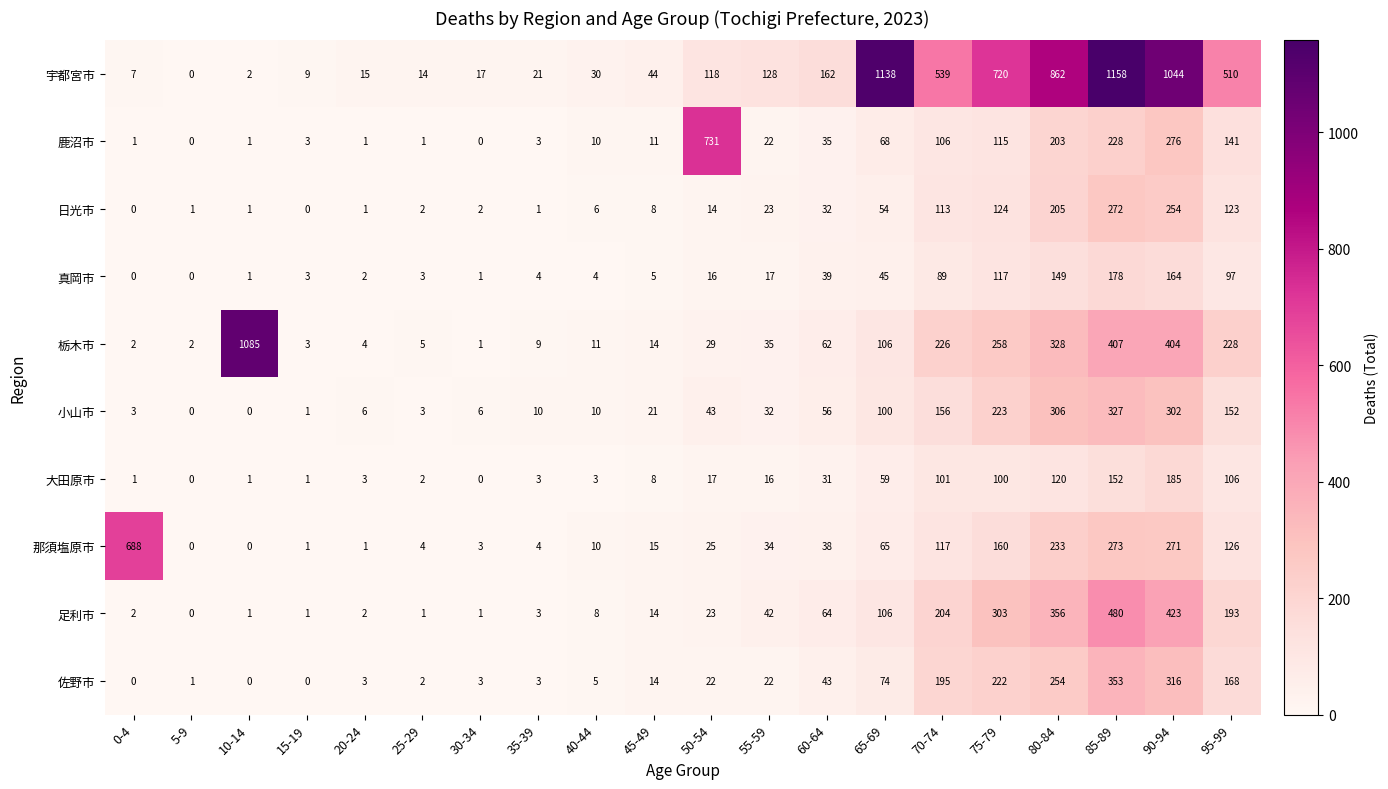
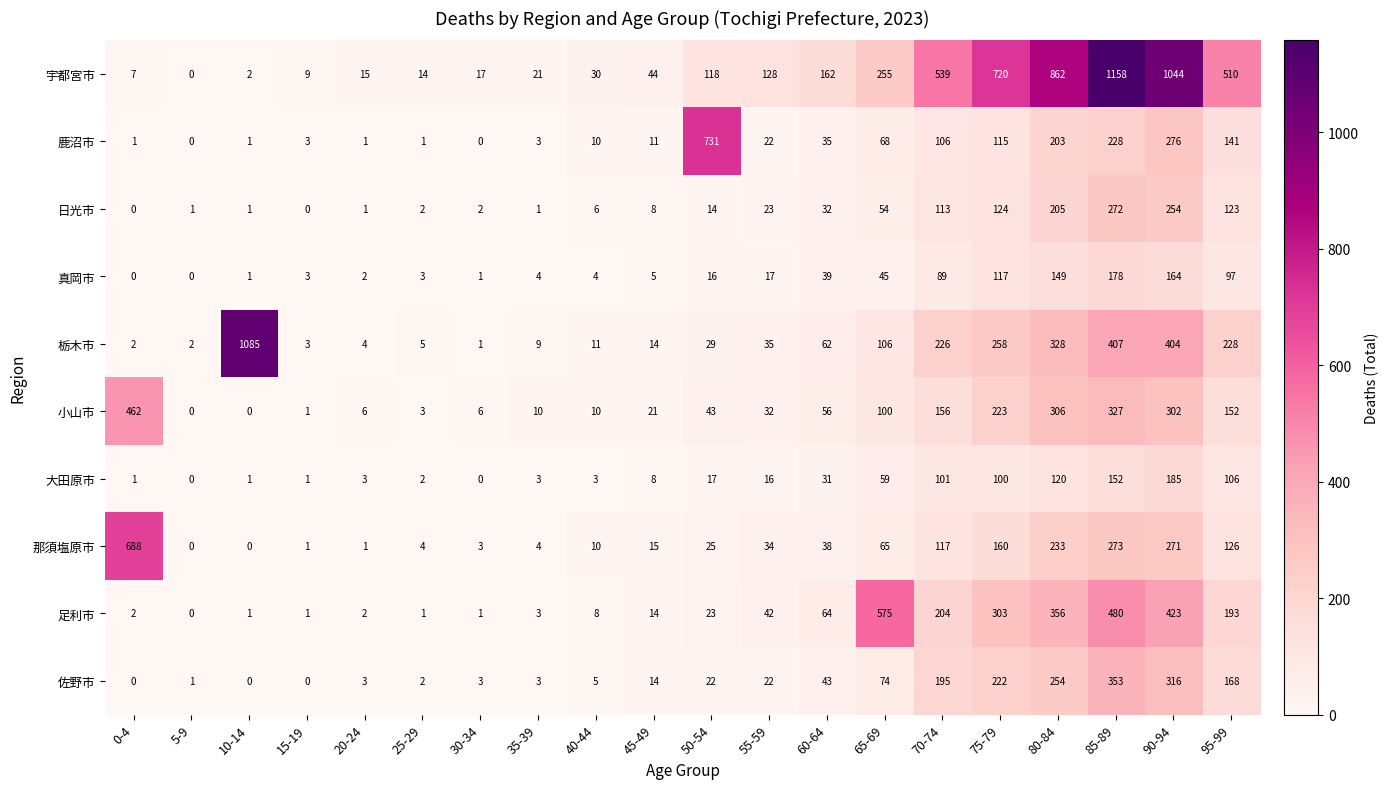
  {
    "宇都宮市": {
      "0-4": 7,
      "5-9": 0,
      "10-14": 2,
      "15-19": 9,
      "20-24": 15,
      "25-29": 14,
      "30-34": 17,
      "35-39": 21,
      "40-44": 30,
      "45-49": 44,
      "50-54": 118,
      "55-59": 128,
      "60-64": 162,
-     "65-69": 1138,
+     "65-69": 255,
      "70-74": 539,
      "75-79": 720,
      "80-84": 862,
      "85-89": 1158,
      "90-94": 1044,
      "95-99": 510
    },
    "鹿沼市": {
      "0-4": 1,
      "5-9": 0,
      "10-14": 1,
      "15-19": 3,
      "20-24": 1,
      "25-29": 1,
      "30-34": 0,
      "35-39": 3,
      "40-44": 10,
      "45-49": 11,
      "50-54": 731,
      "55-59": 22,
      "60-64": 35,
      "65-69": 68,
      "70-74": 106,
      "75-79": 115,
      "80-84": 203,
      "85-89": 228,
      "90-94": 276,
      "95-99": 141
    },
    "日光市": {
      "0-4": 0,
      "5-9": 1,
      "10-14": 1,
      "15-19": 0,
      "20-24": 1,
      "25-29": 2,
      "30-34": 2,
      "35-39": 1,
      "40-44": 6,
      "45-49": 8,
      "50-54": 14,
      "55-59": 23,
      "60-64": 32,
      "65-69": 54,
      "70-74": 113,
      "75-79": 124,
      "80-84": 205,
      "85-89": 272,
      "90-94": 254,
      "95-99": 123
    },
    "真岡市": {
      "0-4": 0,
      "5-9": 0,
      "10-14": 1,
      "15-19": 3,
      "20-24": 2,
      "25-29": 3,
      "30-34": 1,
      "35-39": 4,
      "40-44": 4,
      "45-49": 5,
      "50-54": 16,
      "55-59": 17,
      "60-64": 39,
      "65-69": 45,
      "70-74": 89,
      "75-79": 117,
      "80-84": 149,
      "85-89": 178,
      "90-94": 164,
      "95-99": 97
    },
    "栃木市": {
      "0-4": 2,
      "5-9": 2,
      "10-14": 1085,
      "15-19": 3,
      "20-24": 4,
      "25-29": 5,
      "30-34": 1,
      "35-39": 9,
      "40-44": 11,
      "45-49": 14,
      "50-54": 29,
      "55-59": 35,
      "60-64": 62,
      "65-69": 106,
      "70-74": 226,
      "75-79": 258,
      "80-84": 328,
      "85-89": 407,
      "90-94": 404,
      "95-99": 228
    },
    "小山市": {
-     "0-4": 3,
+     "0-4": 462,
      "5-9": 0,
      "10-14": 0,
      "15-19": 1,
      "20-24": 6,
      "25-29": 3,
      "30-34": 6,
      "35-39": 10,
      "40-44": 10,
      "45-49": 21,
      "50-54": 43,
      "55-59": 32,
      "60-64": 56,
      "65-69": 100,
      "70-74": 156,
      "75-79": 223,
      "80-84": 306,
      "85-89": 327,
      "90-94": 302,
      "95-99": 152
    },
    "大田原市": {
      "0-4": 1,
      "5-9": 0,
      "10-14": 1,
      "15-19": 1,
      "20-24": 3,
      "25-29": 2,
      "30-34": 0,
      "35-39": 3,
      "40-44": 3,
      "45-49": 8,
      "50-54": 17,
      "55-59": 16,
      "60-64": 31,
      "65-69": 59,
      "70-74": 101,
      "75-79": 100,
      "80-84": 120,
      "85-89": 152,
      "90-94": 185,
      "95-99": 106
    },
    "那須塩原市": {
      "0-4": 688,
      "5-9": 0,
      "10-14": 0,
      "15-19": 1,
      "20-24": 1,
      "25-29": 4,
      "30-34": 3,
      "35-39": 4,
      "40-44": 10,
      "45-49": 15,
      "50-54": 25,
      "55-59": 34,
      "60-64": 38,
      "65-69": 65,
      "70-74": 117,
      "75-79": 160,
      "80-84": 233,
      "85-89": 273,
      "90-94": 271,
      "95-99": 126
    },
    "足利市": {
      "0-4": 2,
      "5-9": 0,
      "10-14": 1,
      "15-19": 1,
      "20-24": 2,
      "25-29": 1,
      "30-34": 1,
      "35-39": 3,
      "40-44": 8,
      "45-49": 14,
      "50-54": 23,
      "55-59": 42,
      "60-64": 64,
-     "65-69": 106,
+     "65-69": 575,
      "70-74": 204,
      "75-79": 303,
      "80-84": 356,
      "85-89": 480,
      "90-94": 423,
      "95-99": 193
    },
    "佐野市": {
      "0-4": 0,
      "5-9": 1,
      "10-14": 0,
      "15-19": 0,
      "20-24": 3,
      "25-29": 2,
      "30-34": 3,
      "35-39": 3,
      "40-44": 5,
      "45-49": 14,
      "50-54": 22,
      "55-59": 22,
      "60-64": 43,
      "65-69": 74,
      "70-74": 195,
      "75-79": 222,
      "80-84": 254,
      "85-89": 353,
      "90-94": 316,
      "95-99": 168
    }
  }
